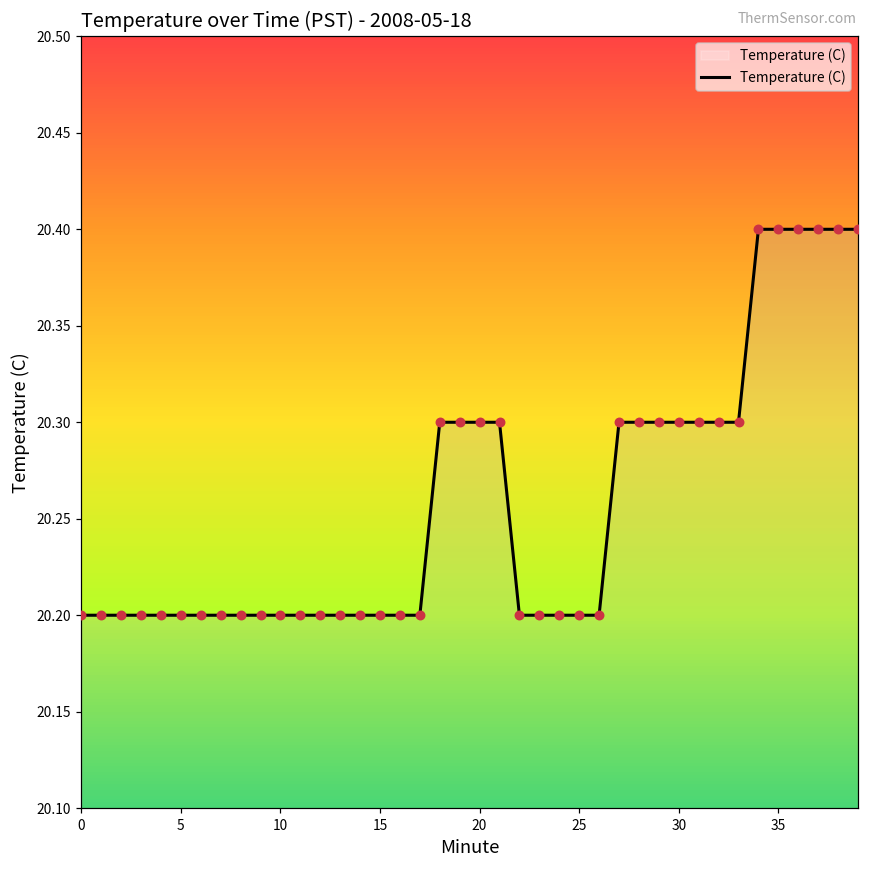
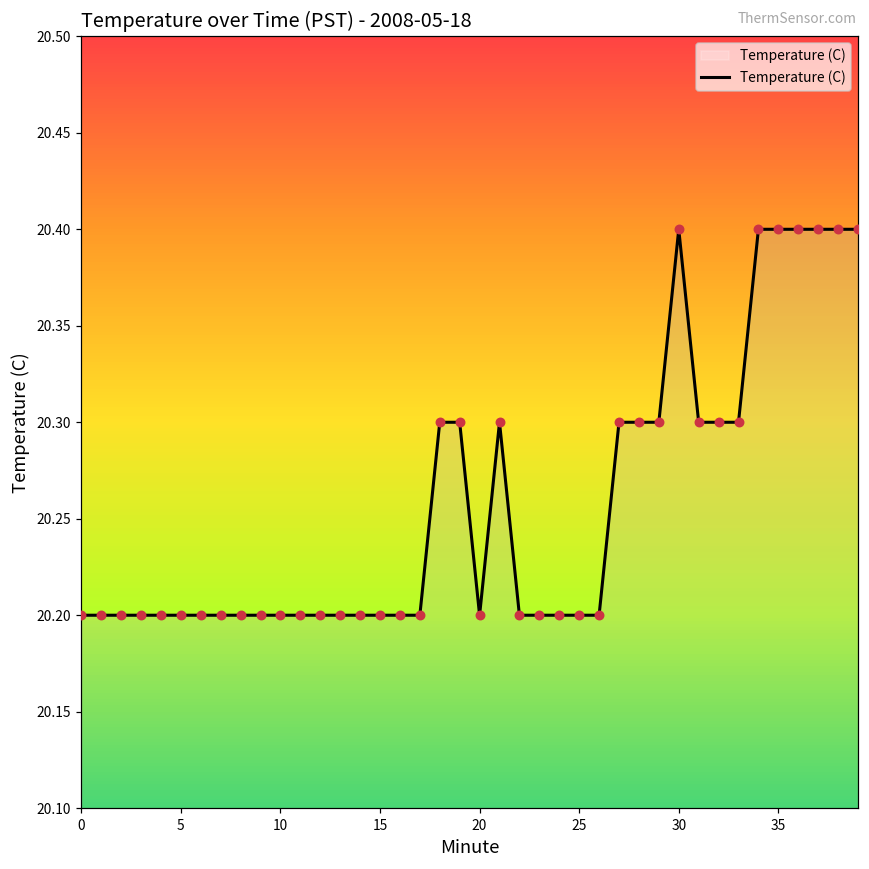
  {
    "0": 20.2,
    "5": 20.2,
    "10": 20.2,
    "15": 20.2,
-   "20": 20.3,
+   "20": 20.2,
    "25": 20.2,
-   "30": 20.3,
+   "30": 20.4,
    "35": 20.4
  }
